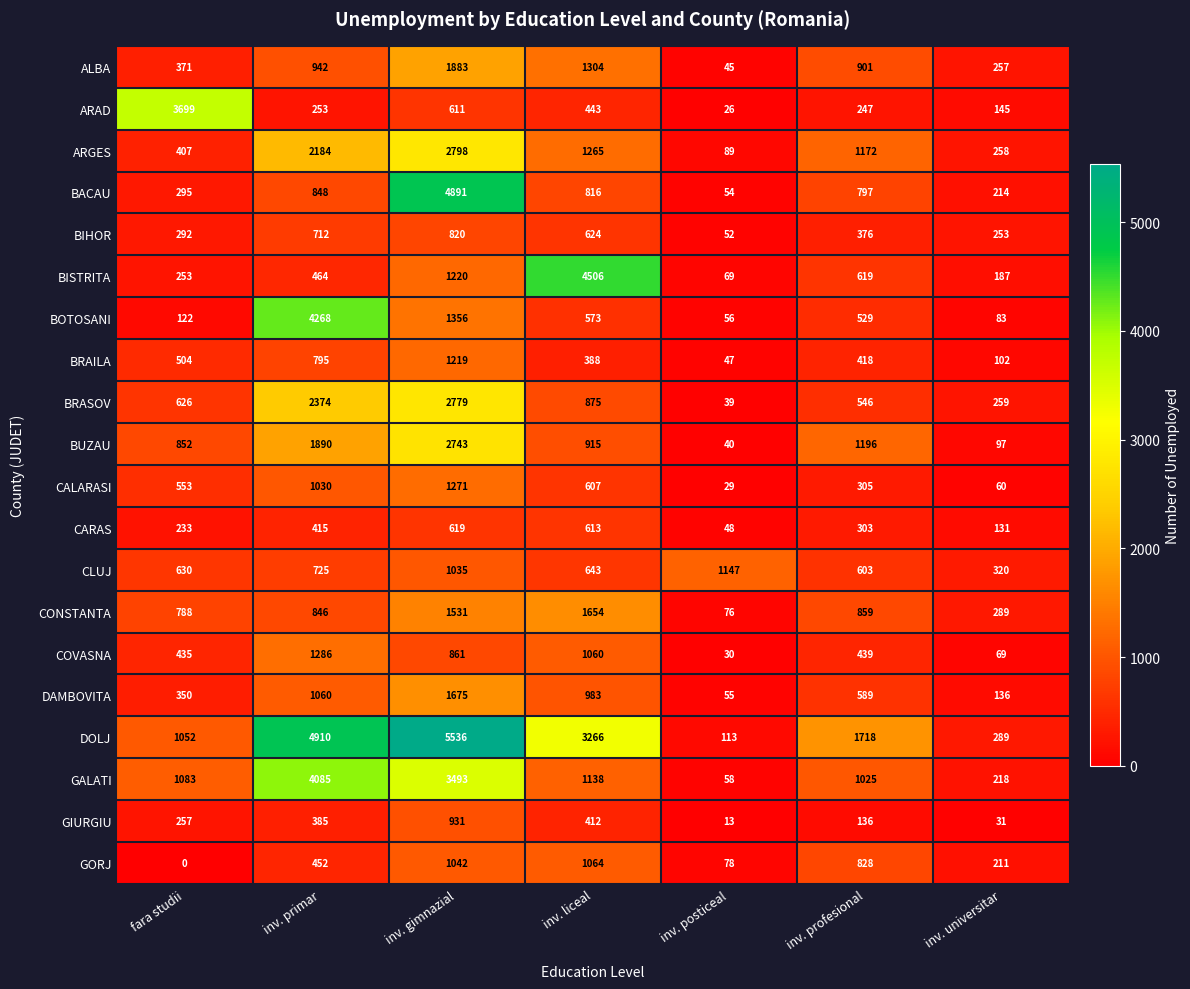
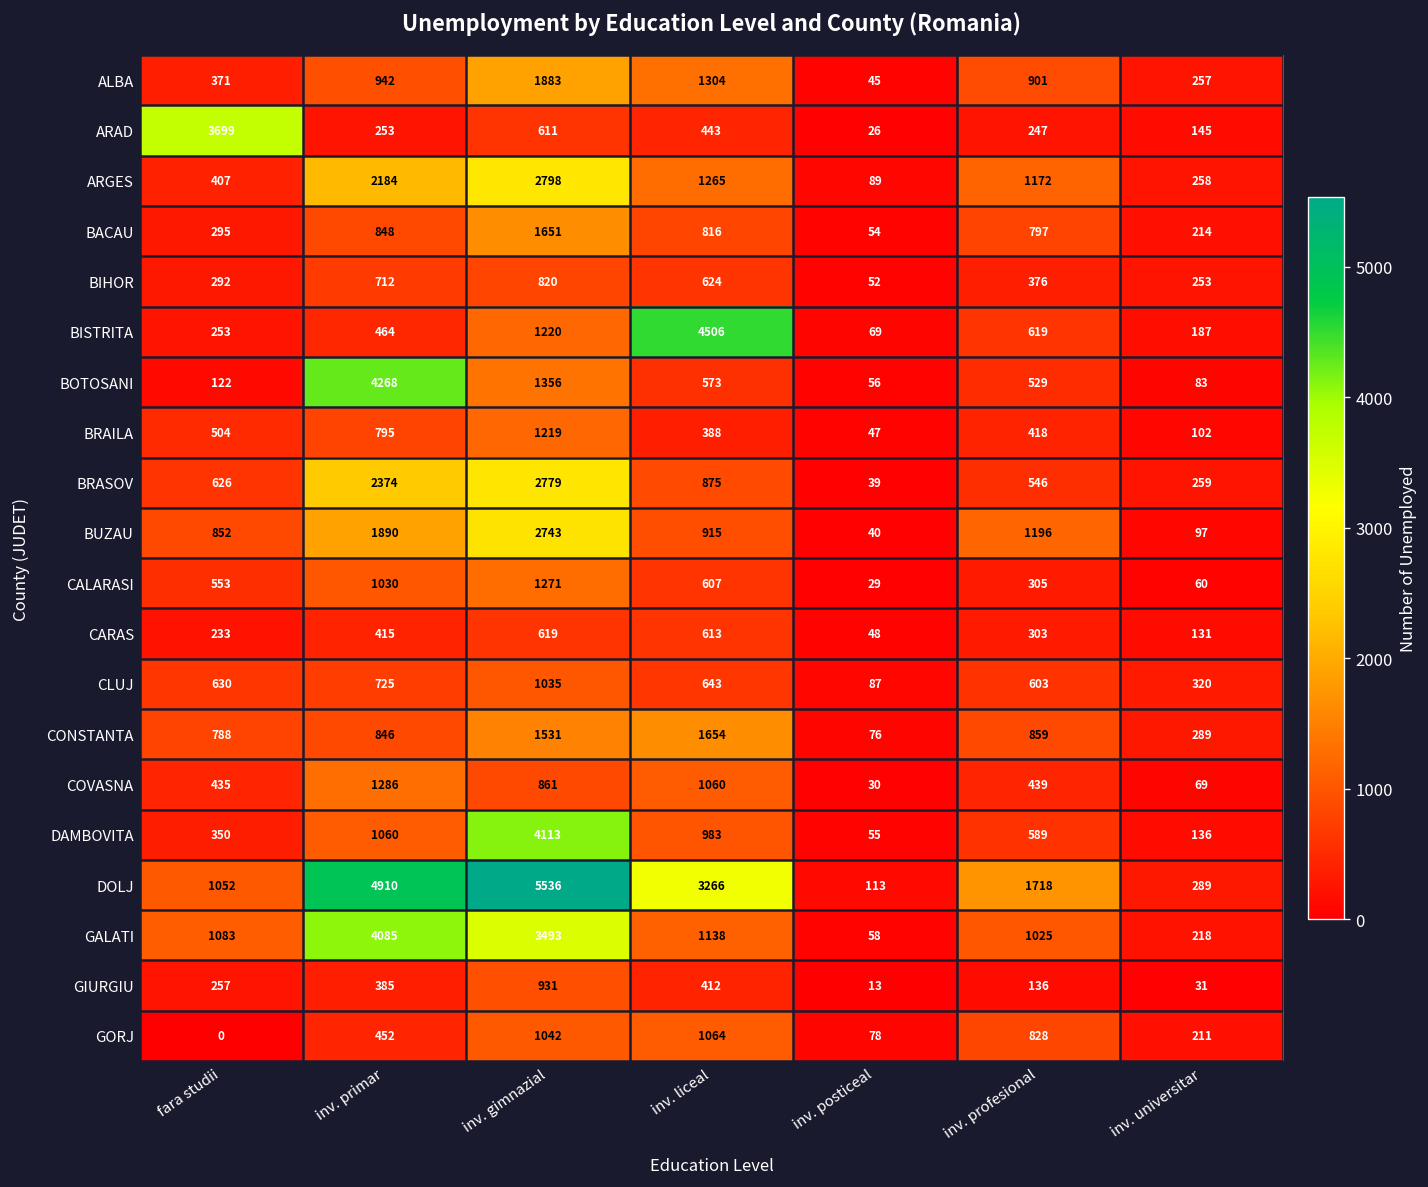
  {
    "ALBA": {
      "fara studii": 371,
      "inv. primar": 942,
      "inv. gimnazial": 1883,
      "inv. liceal": 1304,
      "inv. posticeal": 45,
      "inv. profesional": 901,
      "inv. universitar": 257
    },
    "ARAD": {
      "fara studii": 3699,
      "inv. primar": 253,
      "inv. gimnazial": 611,
      "inv. liceal": 443,
      "inv. posticeal": 26,
      "inv. profesional": 247,
      "inv. universitar": 145
    },
    "ARGES": {
      "fara studii": 407,
      "inv. primar": 2184,
      "inv. gimnazial": 2798,
      "inv. liceal": 1265,
      "inv. posticeal": 89,
      "inv. profesional": 1172,
      "inv. universitar": 258
    },
    "BACAU": {
      "fara studii": 295,
      "inv. primar": 848,
-     "inv. gimnazial": 4891,
+     "inv. gimnazial": 1651,
      "inv. liceal": 816,
      "inv. posticeal": 54,
      "inv. profesional": 797,
      "inv. universitar": 214
    },
    "BIHOR": {
      "fara studii": 292,
      "inv. primar": 712,
      "inv. gimnazial": 820,
      "inv. liceal": 624,
      "inv. posticeal": 52,
      "inv. profesional": 376,
      "inv. universitar": 253
    },
    "BISTRITA": {
      "fara studii": 253,
      "inv. primar": 464,
      "inv. gimnazial": 1220,
      "inv. liceal": 4506,
      "inv. posticeal": 69,
      "inv. profesional": 619,
      "inv. universitar": 187
    },
    "BOTOSANI": {
      "fara studii": 122,
      "inv. primar": 4268,
      "inv. gimnazial": 1356,
      "inv. liceal": 573,
      "inv. posticeal": 56,
      "inv. profesional": 529,
      "inv. universitar": 83
    },
    "BRAILA": {
      "fara studii": 504,
      "inv. primar": 795,
      "inv. gimnazial": 1219,
      "inv. liceal": 388,
      "inv. posticeal": 47,
      "inv. profesional": 418,
      "inv. universitar": 102
    },
    "BRASOV": {
      "fara studii": 626,
      "inv. primar": 2374,
      "inv. gimnazial": 2779,
      "inv. liceal": 875,
      "inv. posticeal": 39,
      "inv. profesional": 546,
      "inv. universitar": 259
    },
    "BUZAU": {
      "fara studii": 852,
      "inv. primar": 1890,
      "inv. gimnazial": 2743,
      "inv. liceal": 915,
      "inv. posticeal": 40,
      "inv. profesional": 1196,
      "inv. universitar": 97
    },
    "CALARASI": {
      "fara studii": 553,
      "inv. primar": 1030,
      "inv. gimnazial": 1271,
      "inv. liceal": 607,
      "inv. posticeal": 29,
      "inv. profesional": 305,
      "inv. universitar": 60
    },
    "CARAS": {
      "fara studii": 233,
      "inv. primar": 415,
      "inv. gimnazial": 619,
      "inv. liceal": 613,
      "inv. posticeal": 48,
      "inv. profesional": 303,
      "inv. universitar": 131
    },
    "CLUJ": {
      "fara studii": 630,
      "inv. primar": 725,
      "inv. gimnazial": 1035,
      "inv. liceal": 643,
-     "inv. posticeal": 1147,
+     "inv. posticeal": 87,
      "inv. profesional": 603,
      "inv. universitar": 320
    },
    "CONSTANTA": {
      "fara studii": 788,
      "inv. primar": 846,
      "inv. gimnazial": 1531,
      "inv. liceal": 1654,
      "inv. posticeal": 76,
      "inv. profesional": 859,
      "inv. universitar": 289
    },
    "COVASNA": {
      "fara studii": 435,
      "inv. primar": 1286,
      "inv. gimnazial": 861,
      "inv. liceal": 1060,
      "inv. posticeal": 30,
      "inv. profesional": 439,
      "inv. universitar": 69
    },
    "DAMBOVITA": {
      "fara studii": 350,
      "inv. primar": 1060,
-     "inv. gimnazial": 1675,
+     "inv. gimnazial": 4113,
      "inv. liceal": 983,
      "inv. posticeal": 55,
      "inv. profesional": 589,
      "inv. universitar": 136
    },
    "DOLJ": {
      "fara studii": 1052,
      "inv. primar": 4910,
      "inv. gimnazial": 5536,
      "inv. liceal": 3266,
      "inv. posticeal": 113,
      "inv. profesional": 1718,
      "inv. universitar": 289
    },
    "GALATI": {
      "fara studii": 1083,
      "inv. primar": 4085,
      "inv. gimnazial": 3493,
      "inv. liceal": 1138,
      "inv. posticeal": 58,
      "inv. profesional": 1025,
      "inv. universitar": 218
    },
    "GIURGIU": {
      "fara studii": 257,
      "inv. primar": 385,
      "inv. gimnazial": 931,
      "inv. liceal": 412,
      "inv. posticeal": 13,
      "inv. profesional": 136,
      "inv. universitar": 31
    },
    "GORJ": {
      "fara studii": 0,
      "inv. primar": 452,
      "inv. gimnazial": 1042,
      "inv. liceal": 1064,
      "inv. posticeal": 78,
      "inv. profesional": 828,
      "inv. universitar": 211
    }
  }
